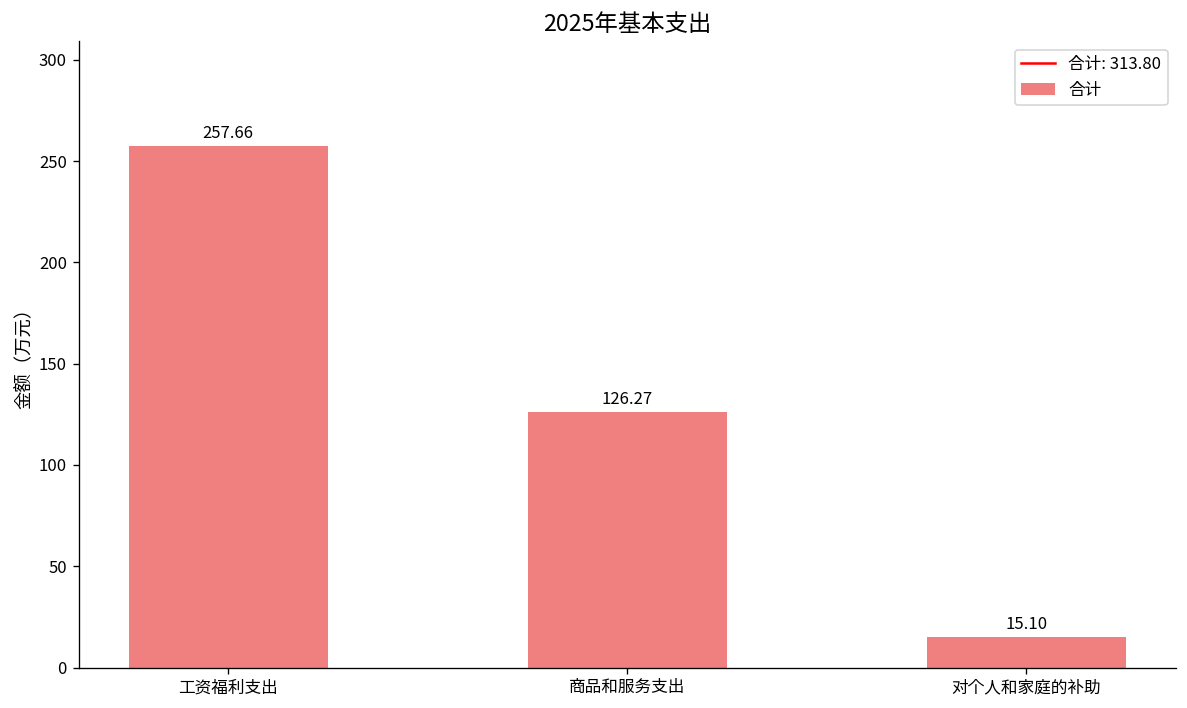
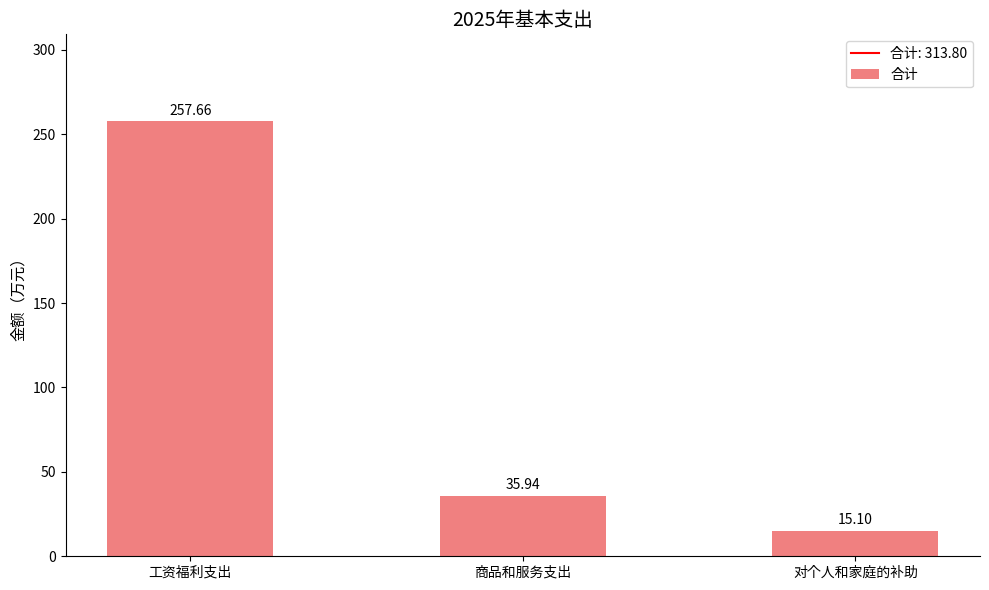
  {
    "工资福利支出": 257.66,
-   "商品和服务支出": 126.27,
+   "商品和服务支出": 35.94,
    "对个人和家庭的补助": 15.10
  }
